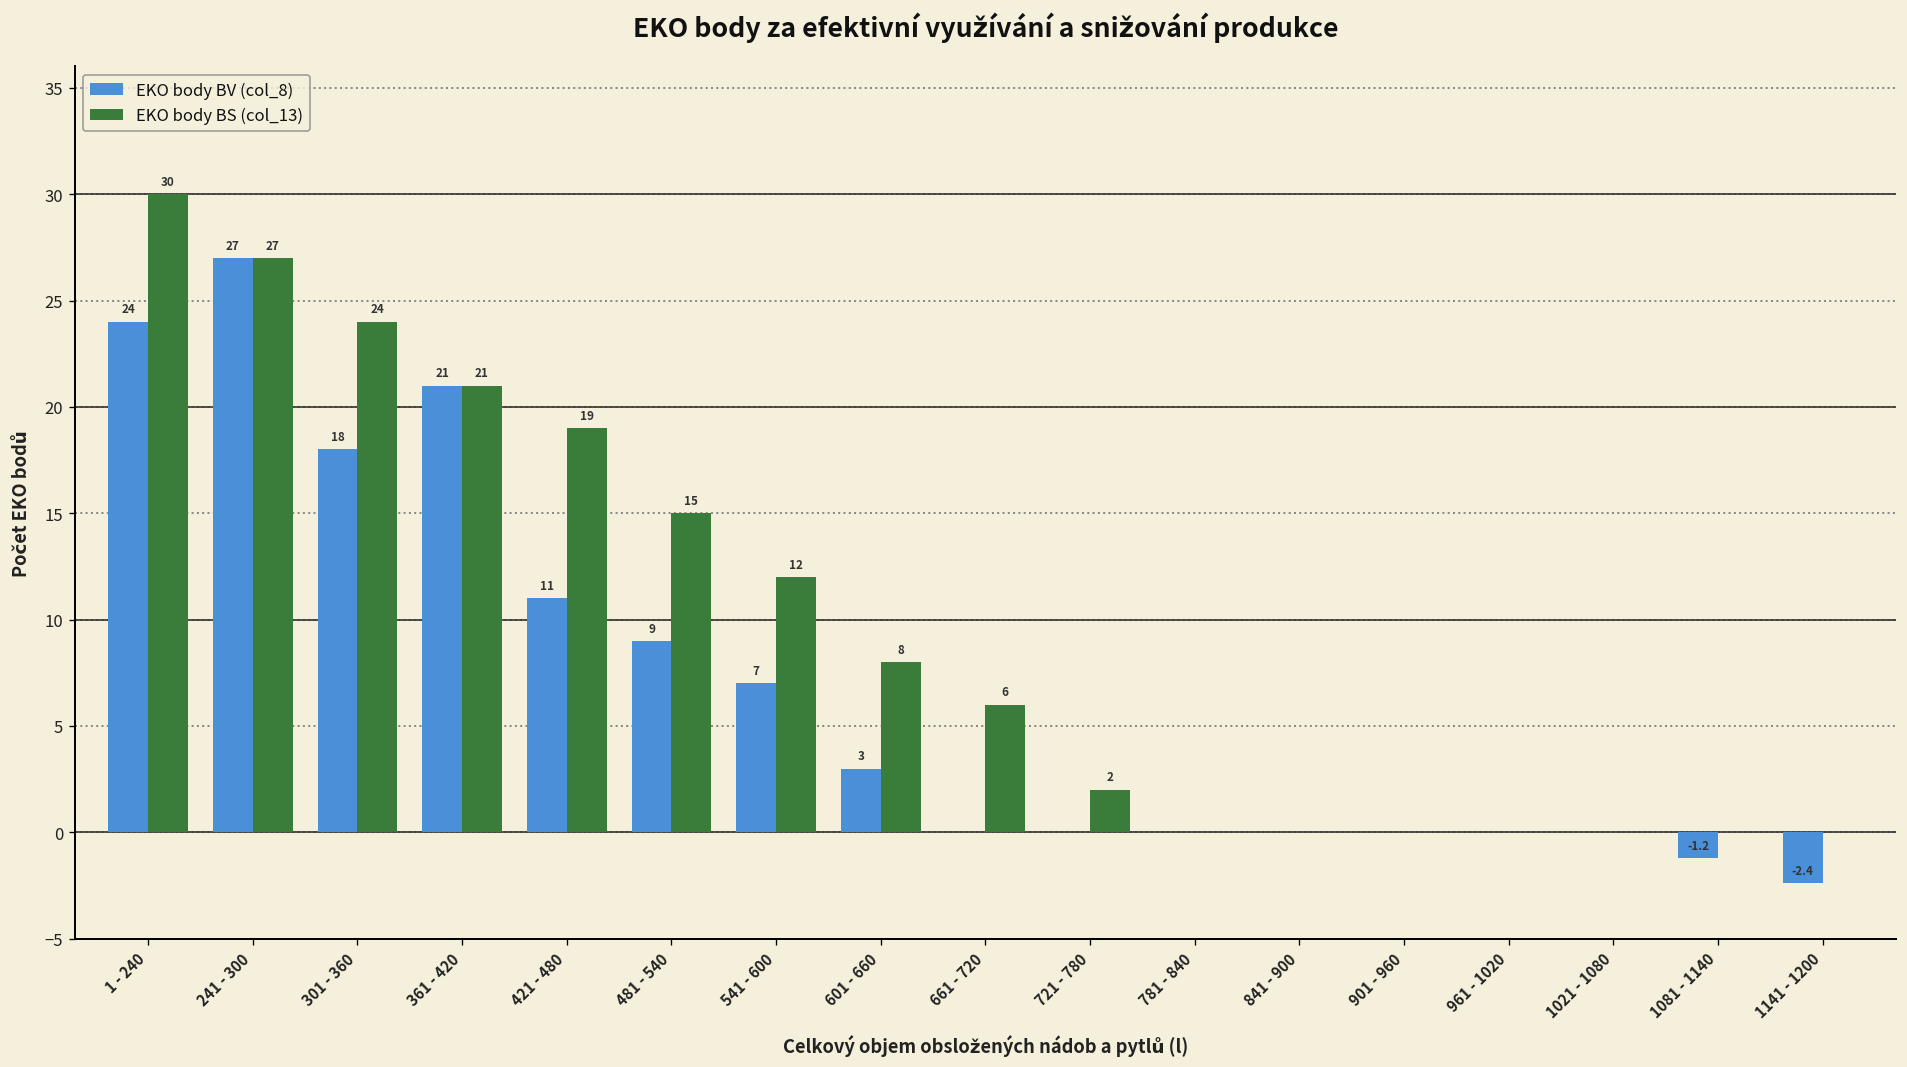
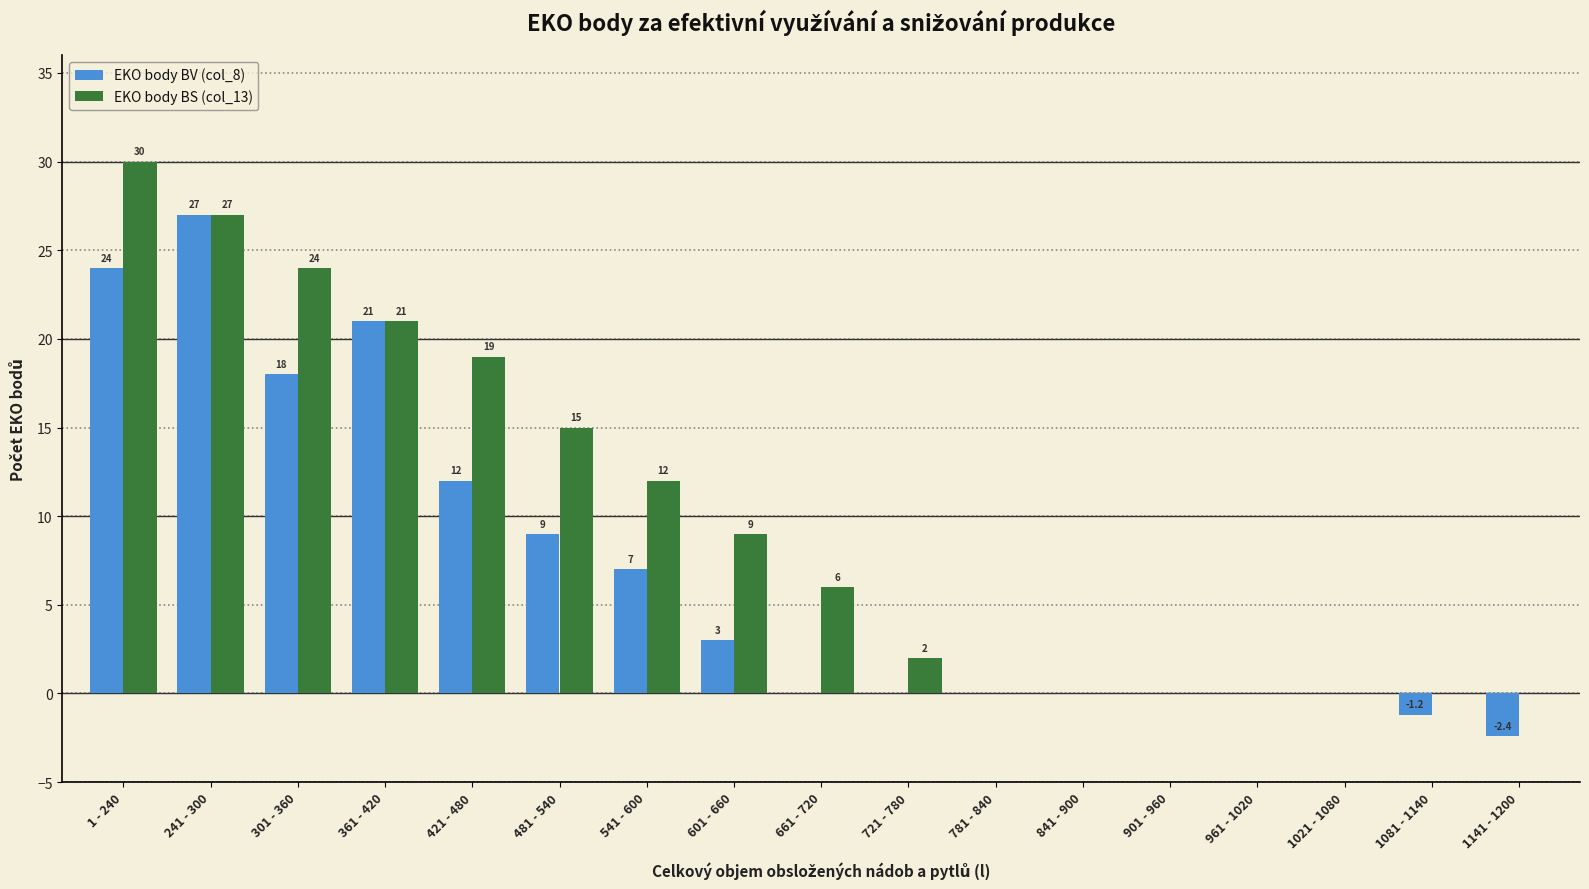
  {
    "EKO body BV (col_8)": {
      "1 - 240": 24,
      "241 - 300": 27,
      "301 - 360": 18,
      "361 - 420": 21,
-     "421 - 480": 11,
+     "421 - 480": 12,
      "481 - 540": 9,
      "541 - 600": 7,
      "601 - 660": 3,
      "1081 - 1140": -1.2,
      "1141 - 1200": -2.4
    },
    "EKO body BS (col_13)": {
      "1 - 240": 30,
      "241 - 300": 27,
      "301 - 360": 24,
      "361 - 420": 21,
      "421 - 480": 19,
      "481 - 540": 15,
      "541 - 600": 12,
-     "601 - 660": 8,
+     "601 - 660": 9,
      "661 - 720": 6,
      "721 - 780": 2
    }
  }
